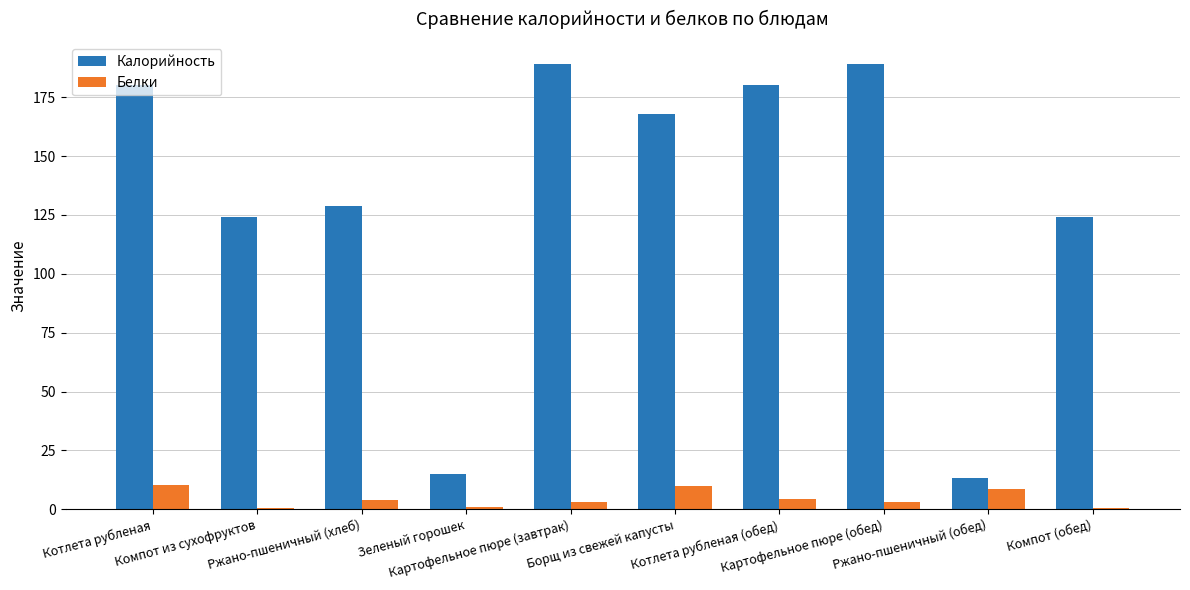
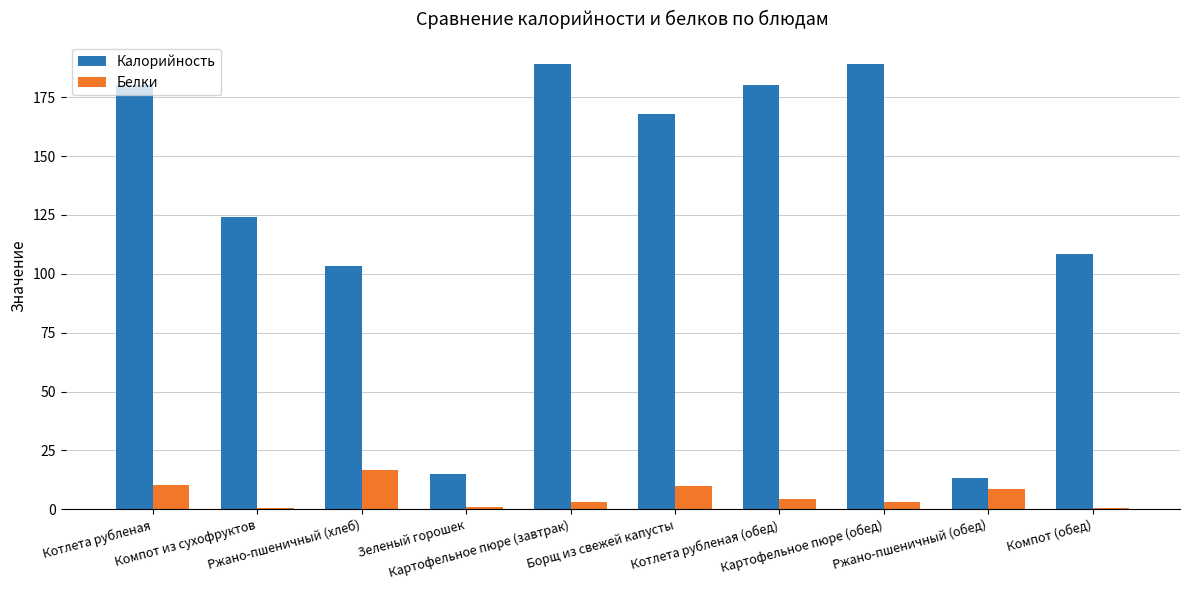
  {
    "Калорийность": {
      "Компот из сухофруктов": 124,
-     "Ржано-пшеничный (хлеб)": 129,
+     "Ржано-пшеничный (хлеб)": 103,
      "Зеленый горошек": 15,
      "Картофельное пюре (завтрак)": 189,
      "Борщ из свежей капусты": 168,
      "Котлета рубленая (обед)": 180,
      "Картофельное пюре (обед)": 189,
      "Ржано-пшеничный (обед)": 13,
-     "Компот (обед)": 124
+     "Компот (обед)": 109
    },
    "Белки": {
      "Котлета рубленая": 10,
-     "Ржано-пшеничный (хлеб)": 4,
+     "Ржано-пшеничный (хлеб)": 17,
      "Зеленый горошек": 1,
      "Картофельное пюре (завтрак)": 3,
      "Борщ из свежей капусты": 10,
      "Котлета рубленая (обед)": 5,
      "Картофельное пюре (обед)": 3,
      "Ржано-пшеничный (обед)": 9
    }
  }
